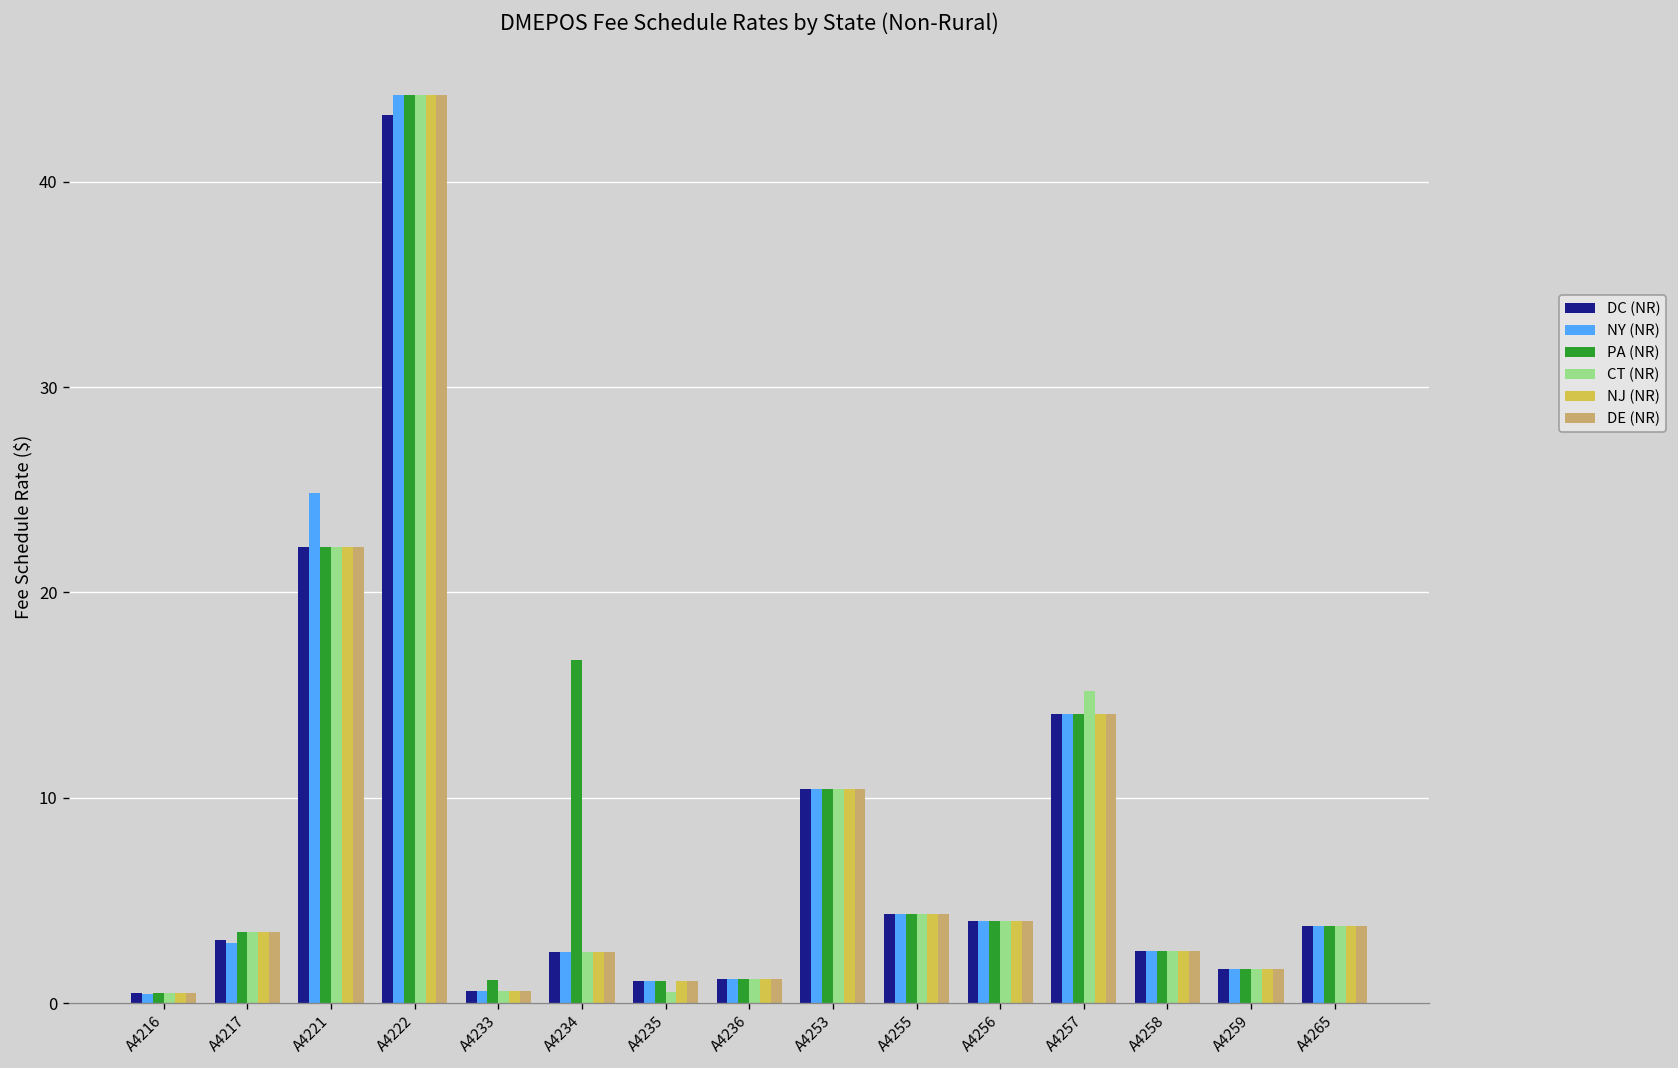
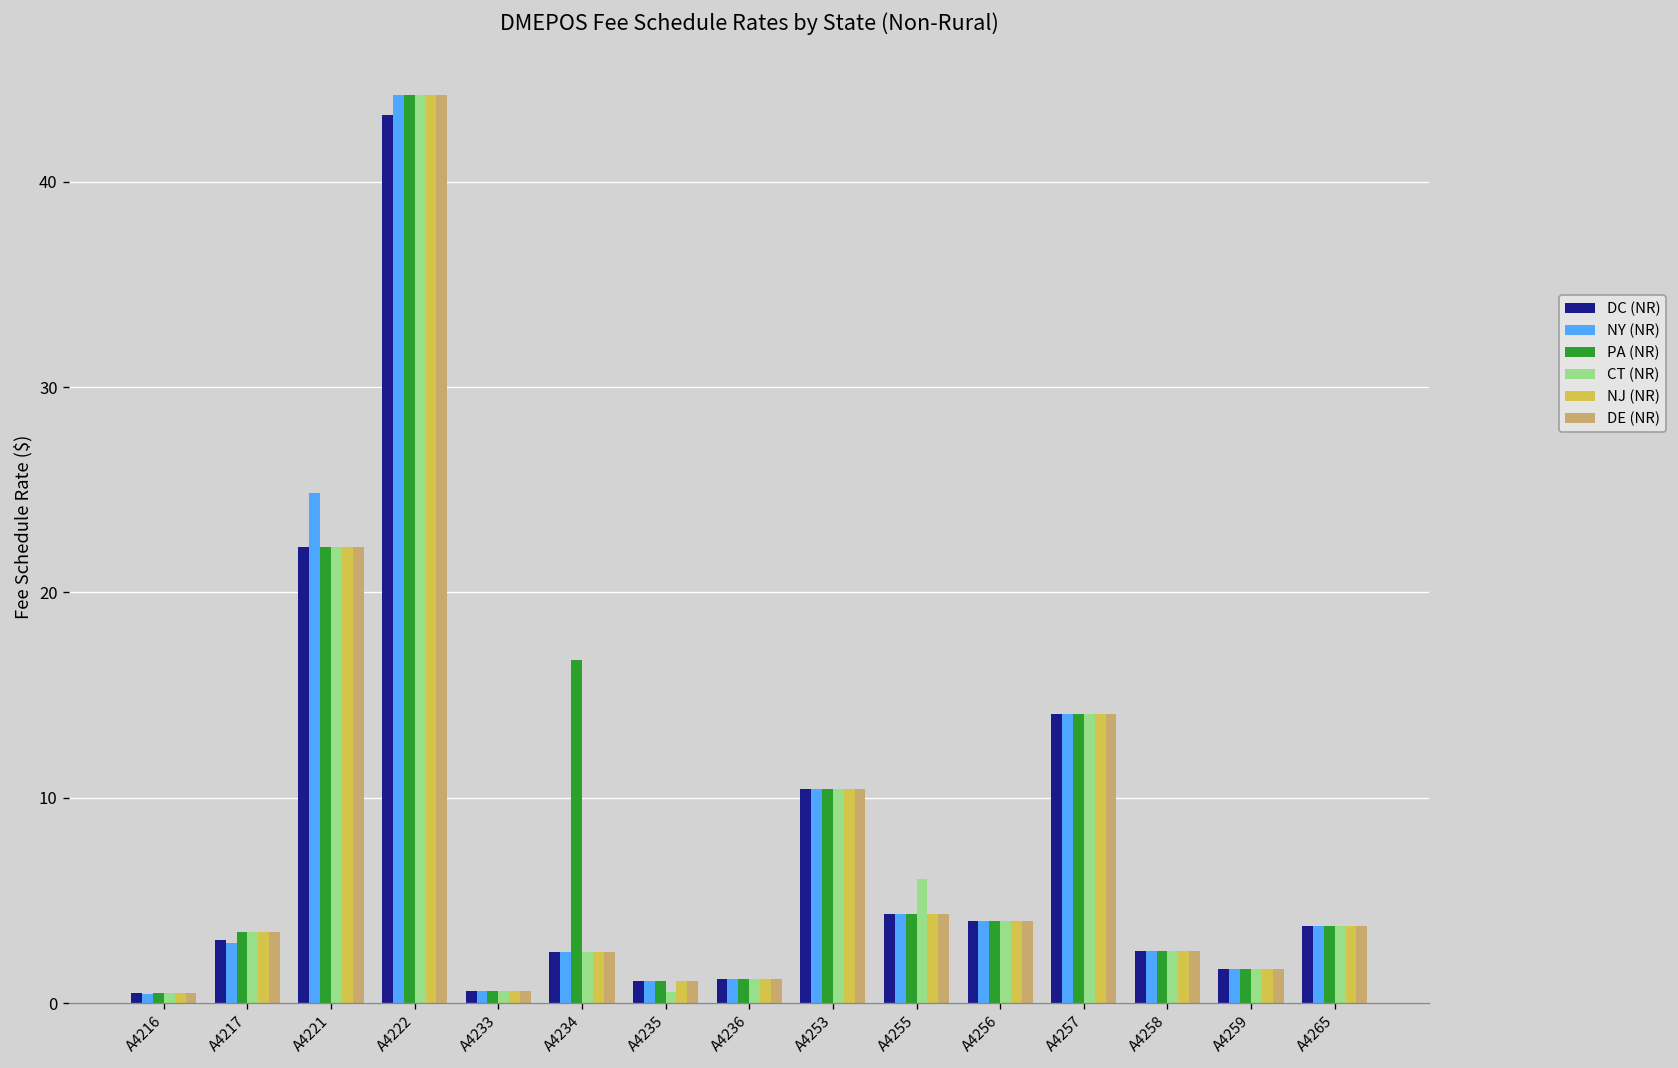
  {
    "DC (NR)": {
      "A4216": 0.5,
      "A4217": 3.1,
      "A4221": 22.2,
      "A4222": 43.2,
      "A4233": 0.6,
      "A4234": 2.5,
      "A4235": 1.1,
      "A4236": 1.2,
      "A4253": 10.4,
      "A4255": 4.3,
      "A4256": 4.0,
      "A4257": 14.1,
      "A4258": 2.5,
      "A4259": 1.7,
      "A4265": 3.8
    },
    "NY (NR)": {
      "A4216": 0.5,
      "A4217": 3.0,
      "A4221": 24.9,
      "A4222": 44.2,
      "A4233": 0.6,
      "A4234": 2.5,
      "A4235": 1.1,
      "A4236": 1.2,
      "A4253": 10.4,
      "A4255": 4.3,
      "A4256": 4.0,
      "A4257": 14.1,
      "A4258": 2.5,
      "A4259": 1.7,
      "A4265": 3.8
    },
    "PA (NR)": {
      "A4216": 0.5,
      "A4217": 3.5,
      "A4221": 22.2,
      "A4222": 44.2,
-     "A4233": 1.1,
+     "A4233": 0.6,
      "A4234": 16.7,
      "A4235": 1.1,
      "A4236": 1.2,
      "A4253": 10.4,
      "A4255": 4.3,
      "A4256": 4.0,
      "A4257": 14.1,
      "A4258": 2.5,
      "A4259": 1.7,
      "A4265": 3.8
    },
    "CT (NR)": {
      "A4216": 0.5,
      "A4217": 3.5,
      "A4221": 22.2,
      "A4222": 44.2,
      "A4233": 0.6,
      "A4234": 2.5,
      "A4235": 0.6,
      "A4236": 1.2,
      "A4253": 10.4,
-     "A4255": 4.3,
+     "A4255": 6.1,
      "A4256": 4.0,
-     "A4257": 15.2,
+     "A4257": 14.1,
      "A4258": 2.5,
      "A4259": 1.7,
      "A4265": 3.8
    }
  }
